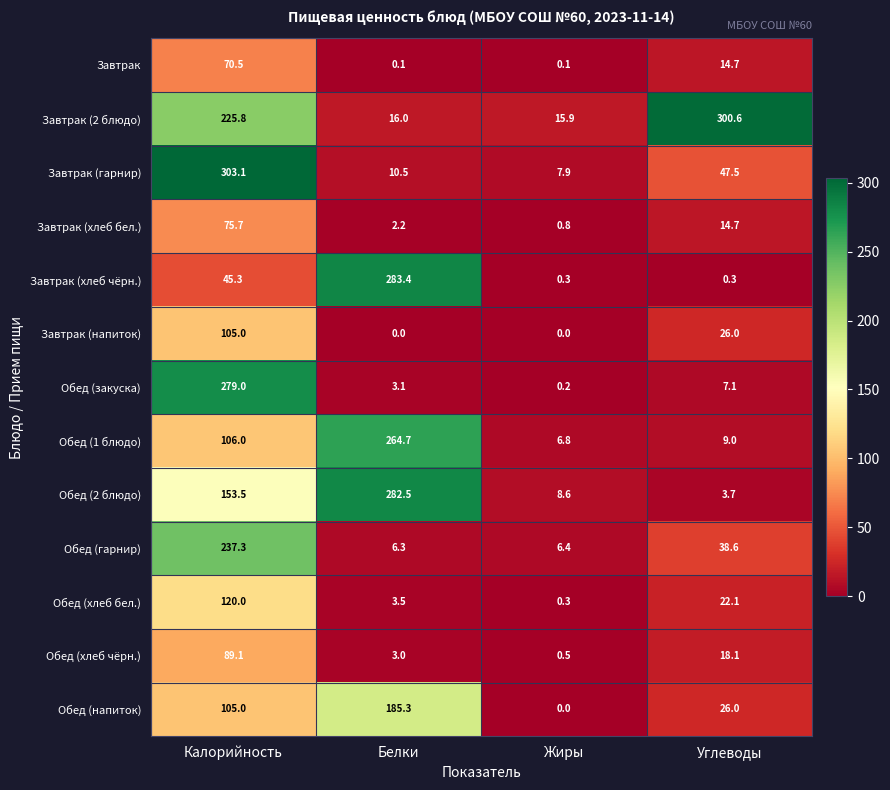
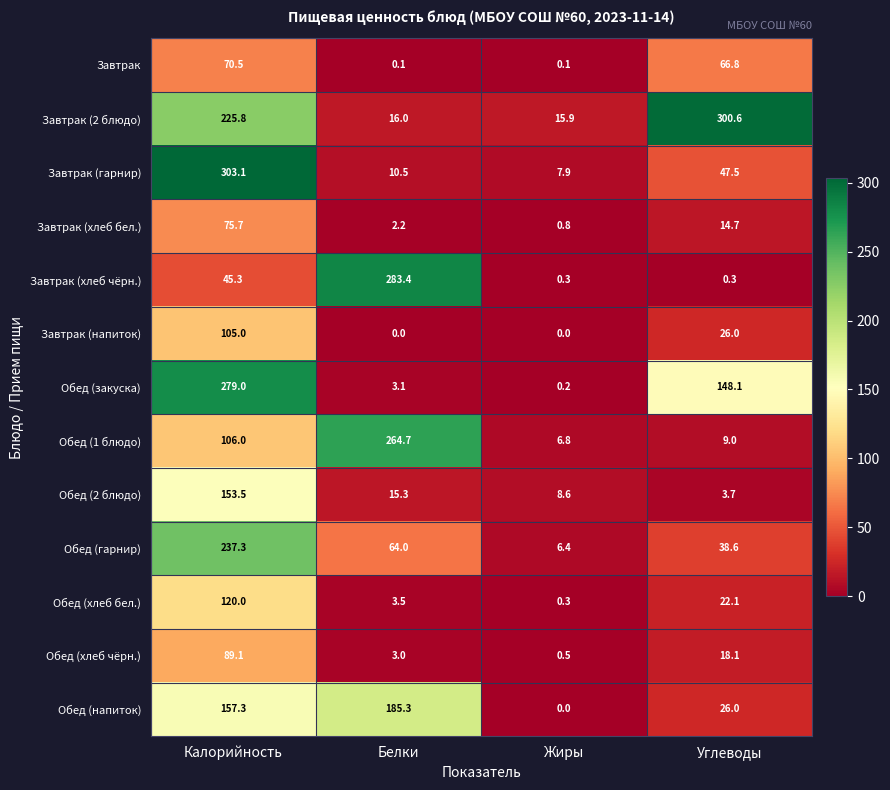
  {
    "Завтрак": {
      "Калорийность": 70.5,
      "Белки": 0.1,
      "Жиры": 0.1,
-     "Углеводы": 14.7
+     "Углеводы": 66.8
    },
    "Завтрак (2 блюдо)": {
      "Калорийность": 225.8,
      "Белки": 16.0,
      "Жиры": 15.9,
      "Углеводы": 300.6
    },
    "Завтрак (гарнир)": {
      "Калорийность": 303.1,
      "Белки": 10.5,
      "Жиры": 7.9,
      "Углеводы": 47.5
    },
    "Завтрак (хлеб бел.)": {
      "Калорийность": 75.7,
      "Белки": 2.2,
      "Жиры": 0.8,
      "Углеводы": 14.7
    },
    "Завтрак (хлеб чёрн.)": {
      "Калорийность": 45.3,
      "Белки": 283.4,
      "Жиры": 0.3,
      "Углеводы": 0.3
    },
    "Завтрак (напиток)": {
      "Калорийность": 105.0,
      "Белки": 0.0,
      "Жиры": 0.0,
      "Углеводы": 26.0
    },
    "Обед (закуска)": {
      "Калорийность": 279.0,
      "Белки": 3.1,
      "Жиры": 0.2,
-     "Углеводы": 7.1
+     "Углеводы": 148.1
    },
    "Обед (1 блюдо)": {
      "Калорийность": 106.0,
      "Белки": 264.7,
      "Жиры": 6.8,
      "Углеводы": 9.0
    },
    "Обед (2 блюдо)": {
      "Калорийность": 153.5,
-     "Белки": 282.5,
+     "Белки": 15.3,
      "Жиры": 8.6,
      "Углеводы": 3.7
    },
    "Обед (гарнир)": {
      "Калорийность": 237.3,
-     "Белки": 6.3,
+     "Белки": 64.0,
      "Жиры": 6.4,
      "Углеводы": 38.6
    },
    "Обед (хлеб бел.)": {
      "Калорийность": 120.0,
      "Белки": 3.5,
      "Жиры": 0.3,
      "Углеводы": 22.1
    },
    "Обед (хлеб чёрн.)": {
      "Калорийность": 89.1,
      "Белки": 3.0,
      "Жиры": 0.5,
      "Углеводы": 18.1
    },
    "Обед (напиток)": {
-     "Калорийность": 105.0,
+     "Калорийность": 157.3,
      "Белки": 185.3,
      "Жиры": 0.0,
      "Углеводы": 26.0
    }
  }
